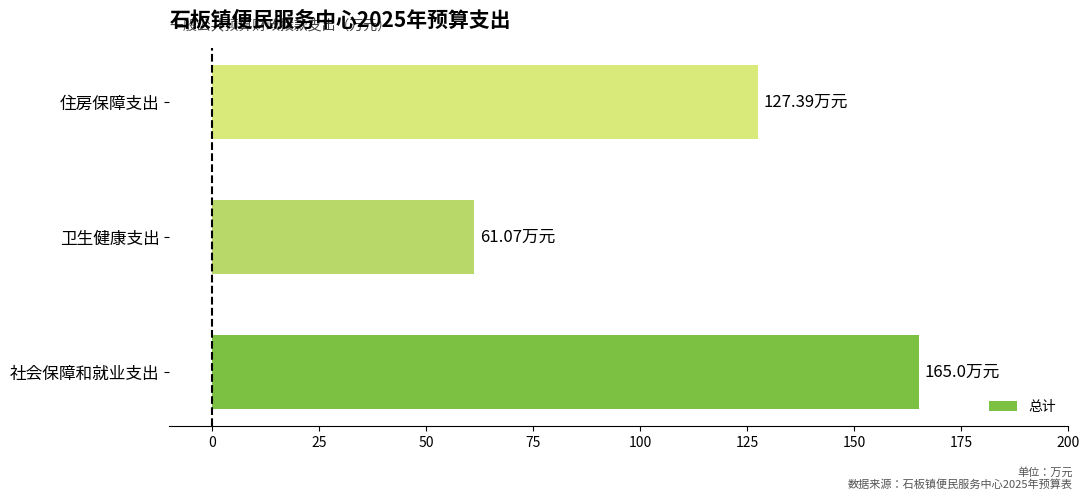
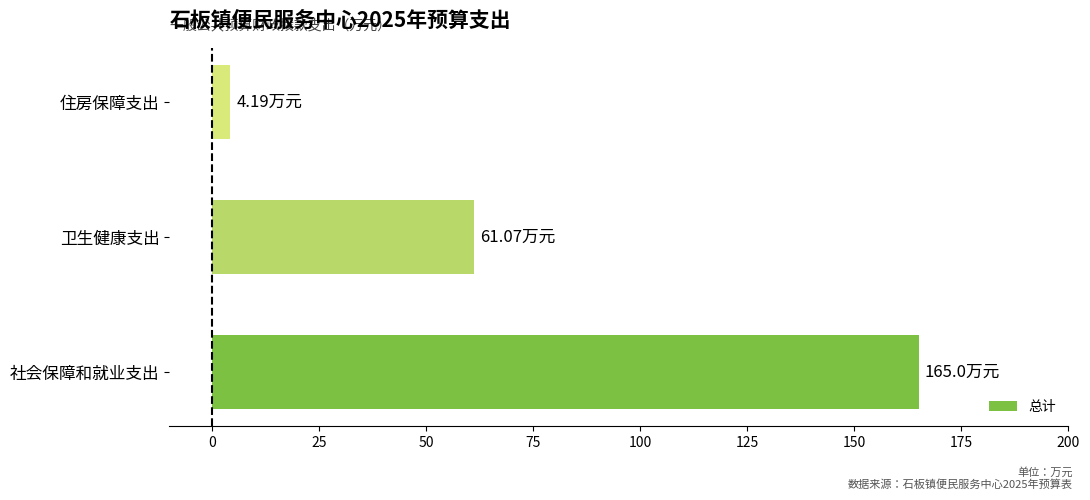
  {
-   "住房保障支出": 127.39,
+   "住房保障支出": 4.19,
    "卫生健康支出": 61.07,
    "社会保障和就业支出": 165.0
  }
